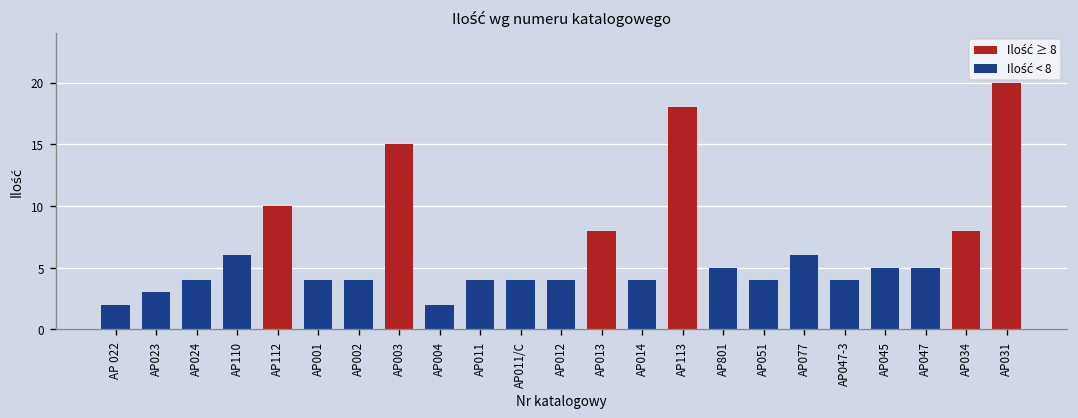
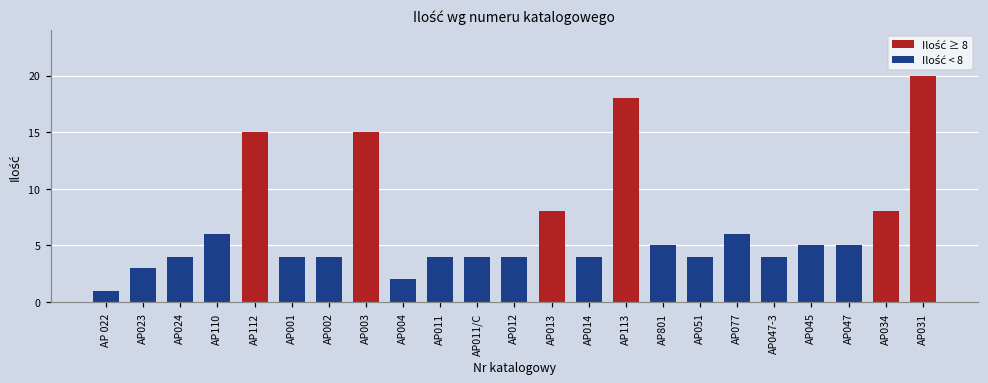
  {
-   "AP 022": 2,
+   "AP 022": 1,
    "AP023": 3,
    "AP024": 4,
    "AP110": 6,
-   "AP112": 10,
+   "AP112": 15,
    "AP001": 4,
    "AP002": 4,
    "AP003": 15,
    "AP004": 2,
    "AP011": 4,
    "AP011/C": 4,
    "AP012": 4,
    "AP013": 8,
    "AP014": 4,
    "AP113": 18,
    "AP801": 5,
    "AP051": 4,
    "AP077": 6,
    "AP047-3": 4,
    "AP045": 5,
    "AP047": 5,
    "AP034": 8,
    "AP031": 20
  }
